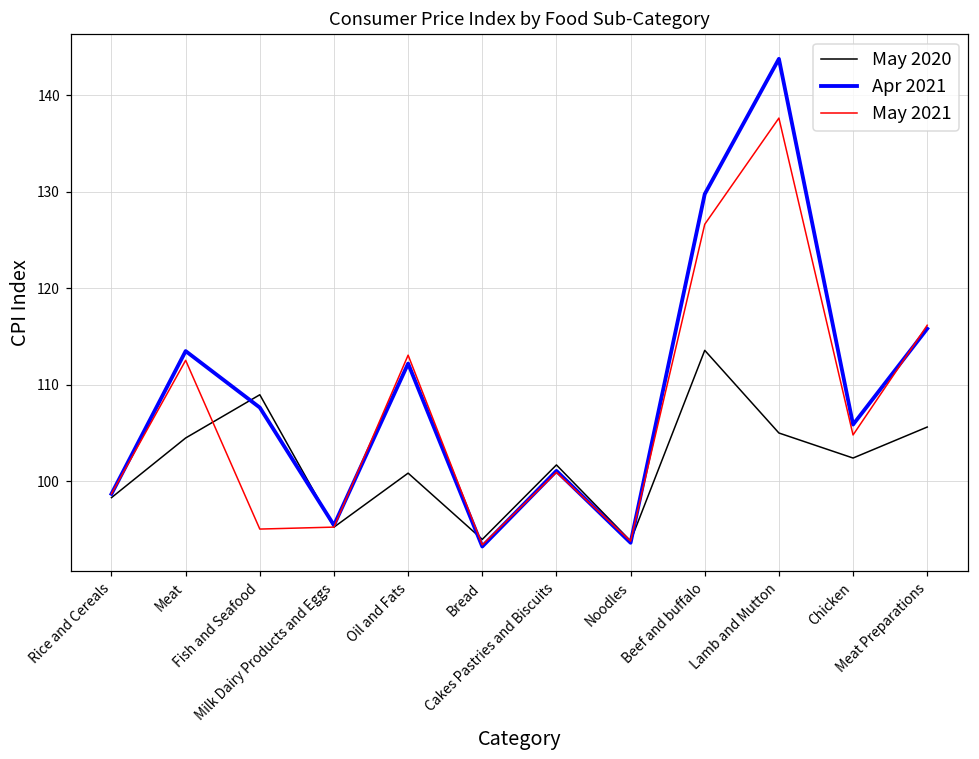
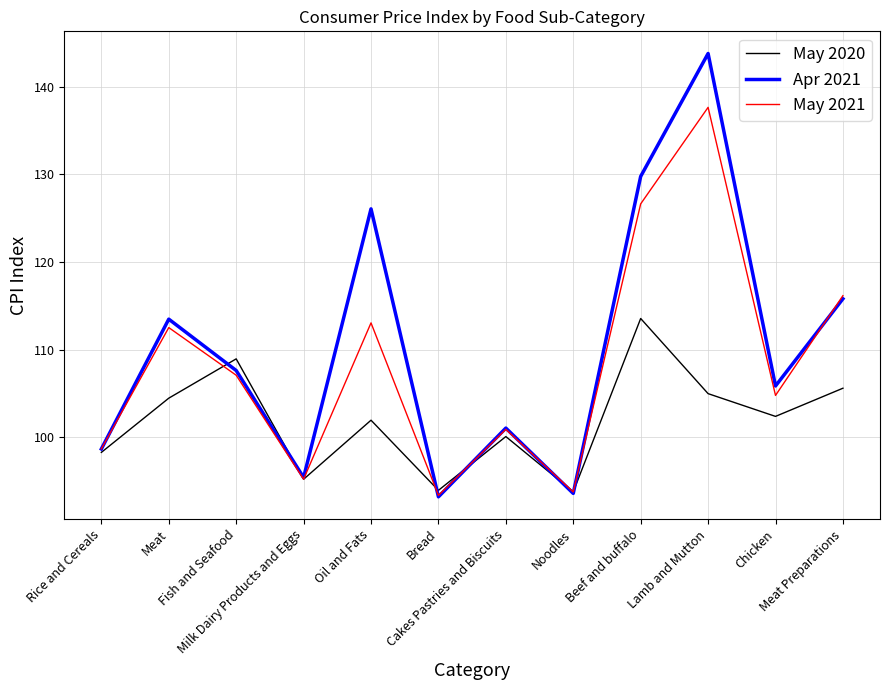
  {
    "May 2020": {
      "Rice and Cereals": 98,
      "Meat": 104,
      "Fish and Seafood": 109,
-     "Oil and Fats": 101,
+     "Oil and Fats": 102,
      "Bread": 94,
-     "Cakes Pastries and Biscuits": 102,
+     "Cakes Pastries and Biscuits": 100,
      "Beef and buffalo": 114,
      "Lamb and Mutton": 105,
      "Chicken": 102,
      "Meat Preparations": 106
    },
    "Apr 2021": {
      "Meat": 113,
      "Fish and Seafood": 108,
-     "Oil and Fats": 112,
+     "Oil and Fats": 126,
      "Beef and buffalo": 130,
      "Lamb and Mutton": 144,
      "Chicken": 106,
      "Meat Preparations": 116
    },
    "May 2021": {
      "Meat": 113,
-     "Fish and Seafood": 95,
+     "Fish and Seafood": 107,
      "Oil and Fats": 113,
      "Beef and buffalo": 127,
      "Lamb and Mutton": 138,
      "Chicken": 105,
      "Meat Preparations": 116
    }
  }
